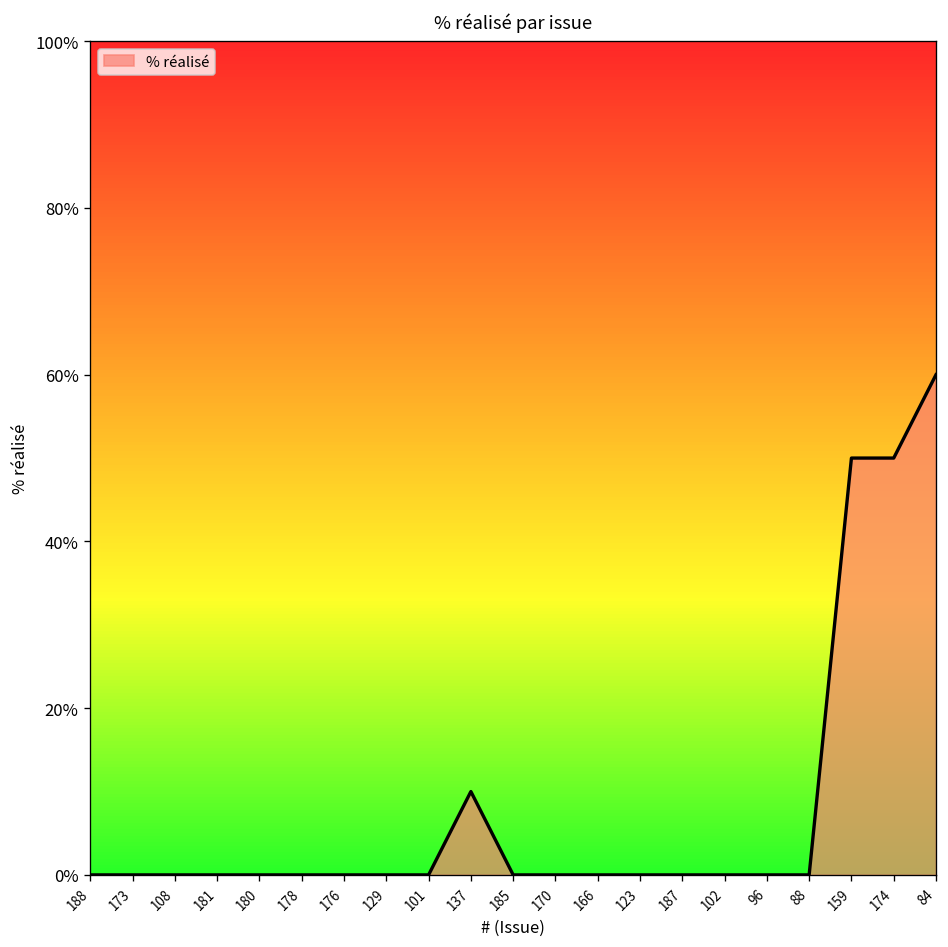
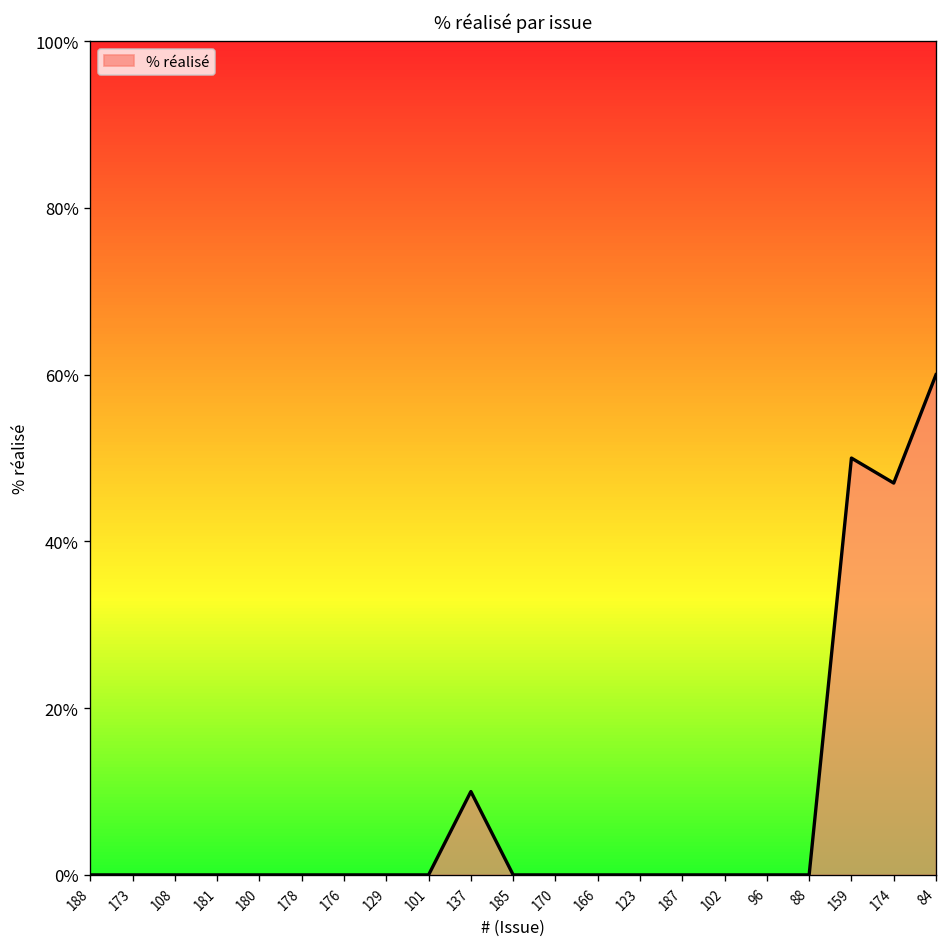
  {
    "188": "0%",
    "173": "0%",
    "108": "0%",
    "181": "0%",
    "180": "0%",
    "178": "0%",
    "176": "0%",
    "129": "0%",
    "101": "0%",
    "137": "10%",
    "185": "0%",
    "170": "0%",
    "166": "0%",
    "123": "0%",
    "187": "0%",
    "102": "0%",
    "96": "0%",
    "88": "0%",
    "159": "50%",
-   "174": "50%",
+   "174": "47%",
    "84": "60%"
  }
